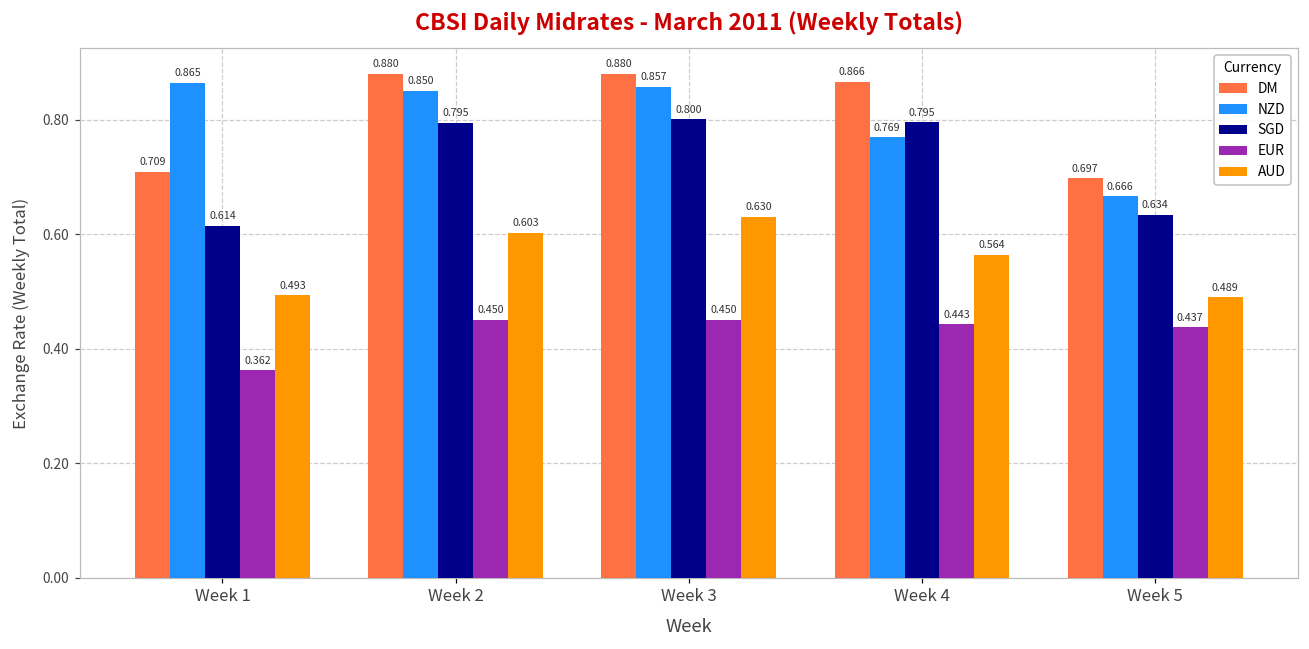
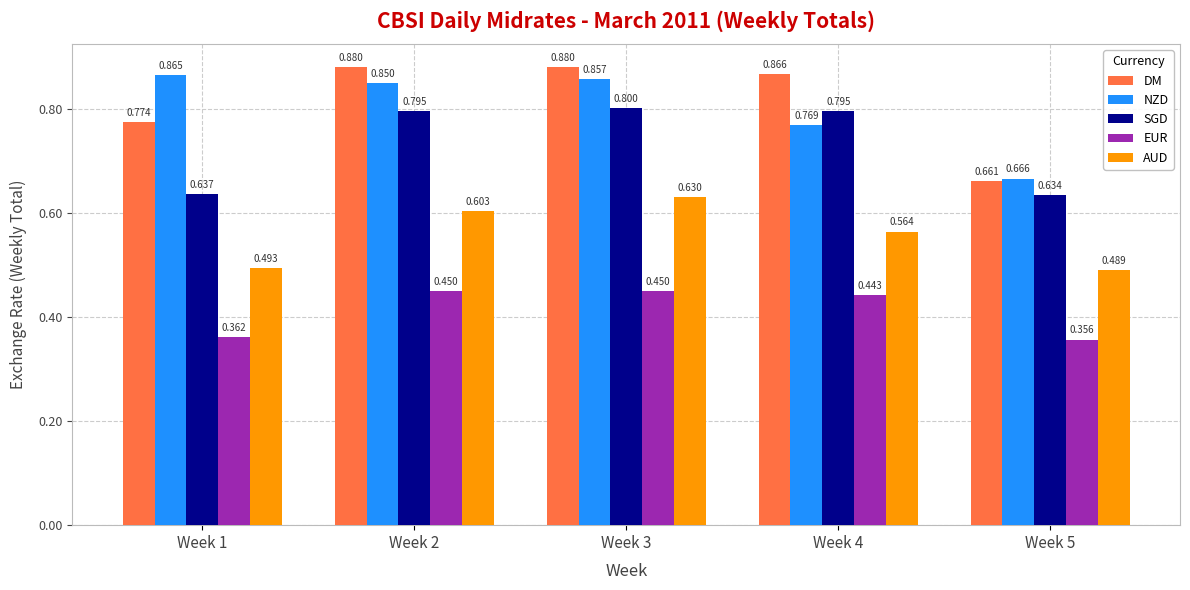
  {
    "DM": {
-     "Week 1": 0.709,
+     "Week 1": 0.774,
      "Week 2": 0.880,
      "Week 3": 0.880,
      "Week 4": 0.866,
-     "Week 5": 0.697
+     "Week 5": 0.661
    },
    "NZD": {
      "Week 1": 0.865,
      "Week 2": 0.850,
      "Week 3": 0.857,
      "Week 4": 0.769,
      "Week 5": 0.666
    },
    "SGD": {
-     "Week 1": 0.614,
+     "Week 1": 0.637,
      "Week 2": 0.795,
      "Week 3": 0.800,
      "Week 4": 0.795,
      "Week 5": 0.634
    },
    "EUR": {
      "Week 1": 0.362,
      "Week 2": 0.450,
      "Week 3": 0.450,
      "Week 4": 0.443,
-     "Week 5": 0.437
+     "Week 5": 0.356
    },
    "AUD": {
      "Week 1": 0.493,
      "Week 2": 0.603,
      "Week 3": 0.630,
      "Week 4": 0.564,
      "Week 5": 0.489
    }
  }
